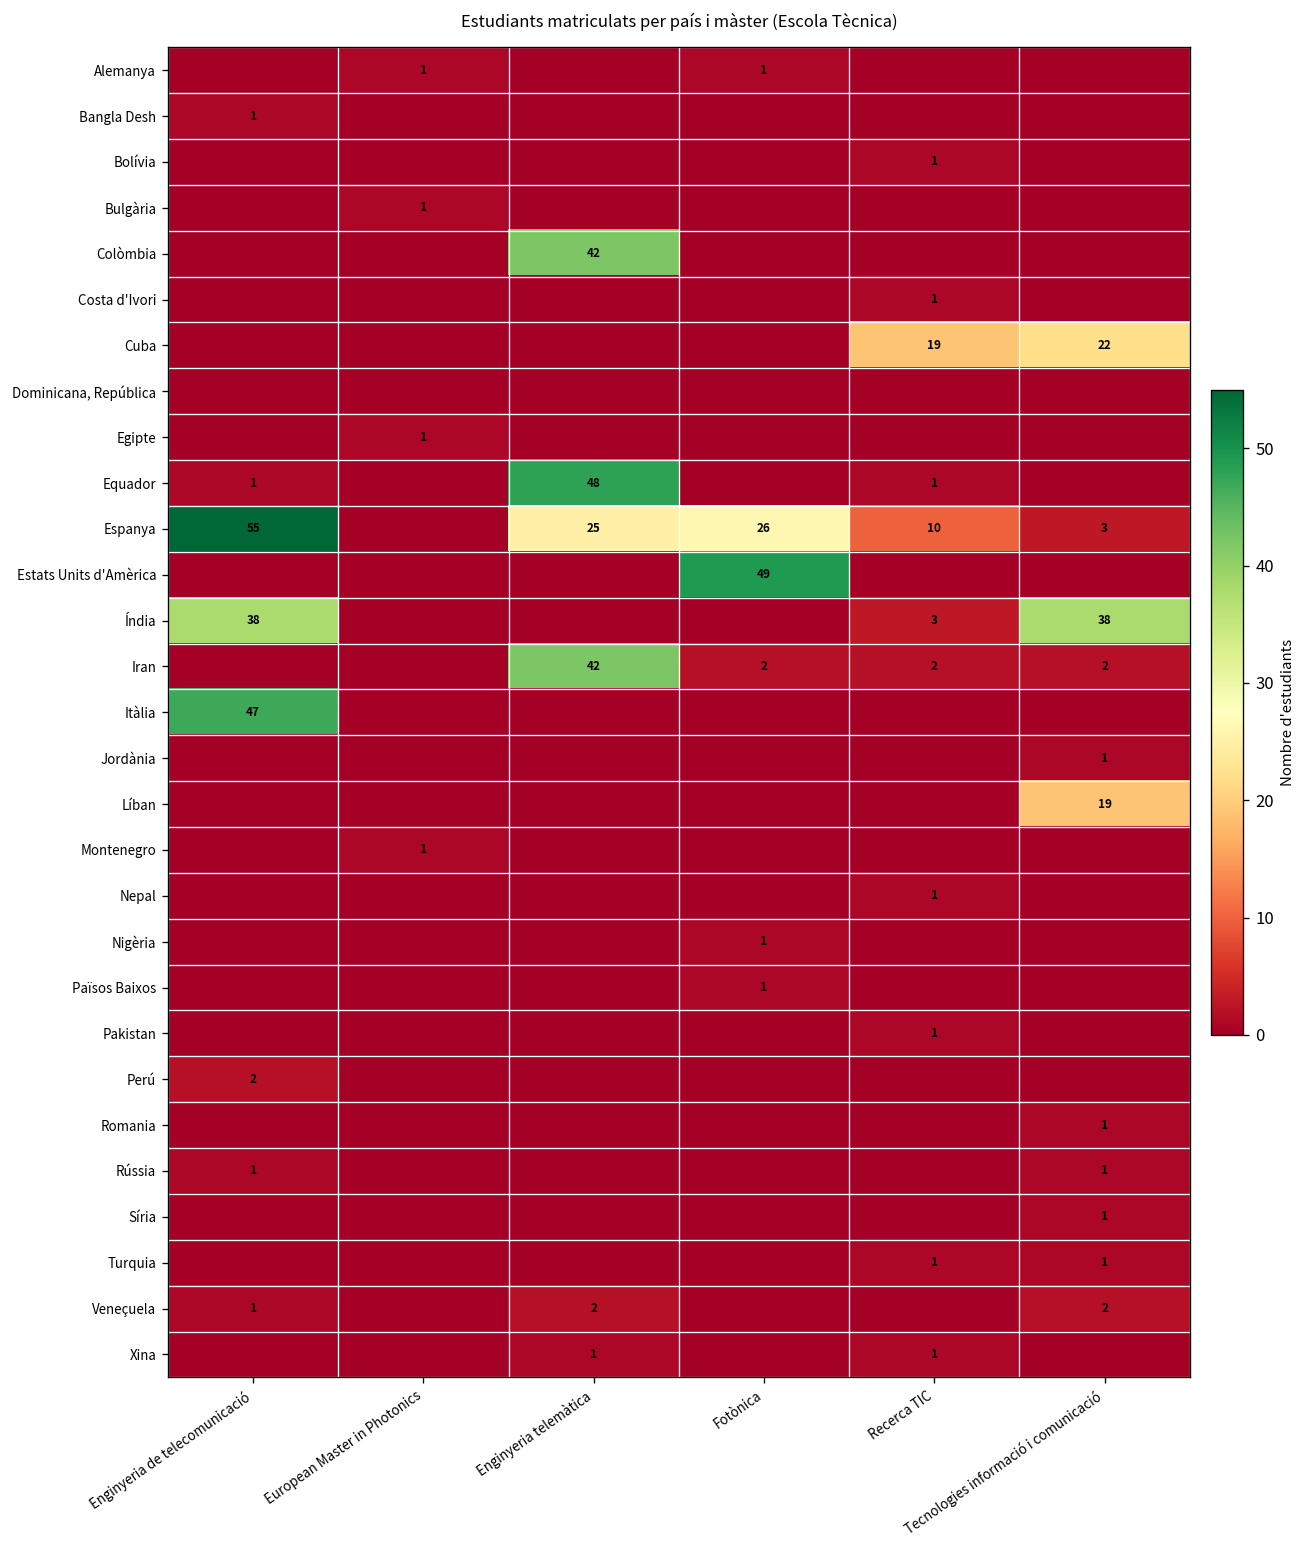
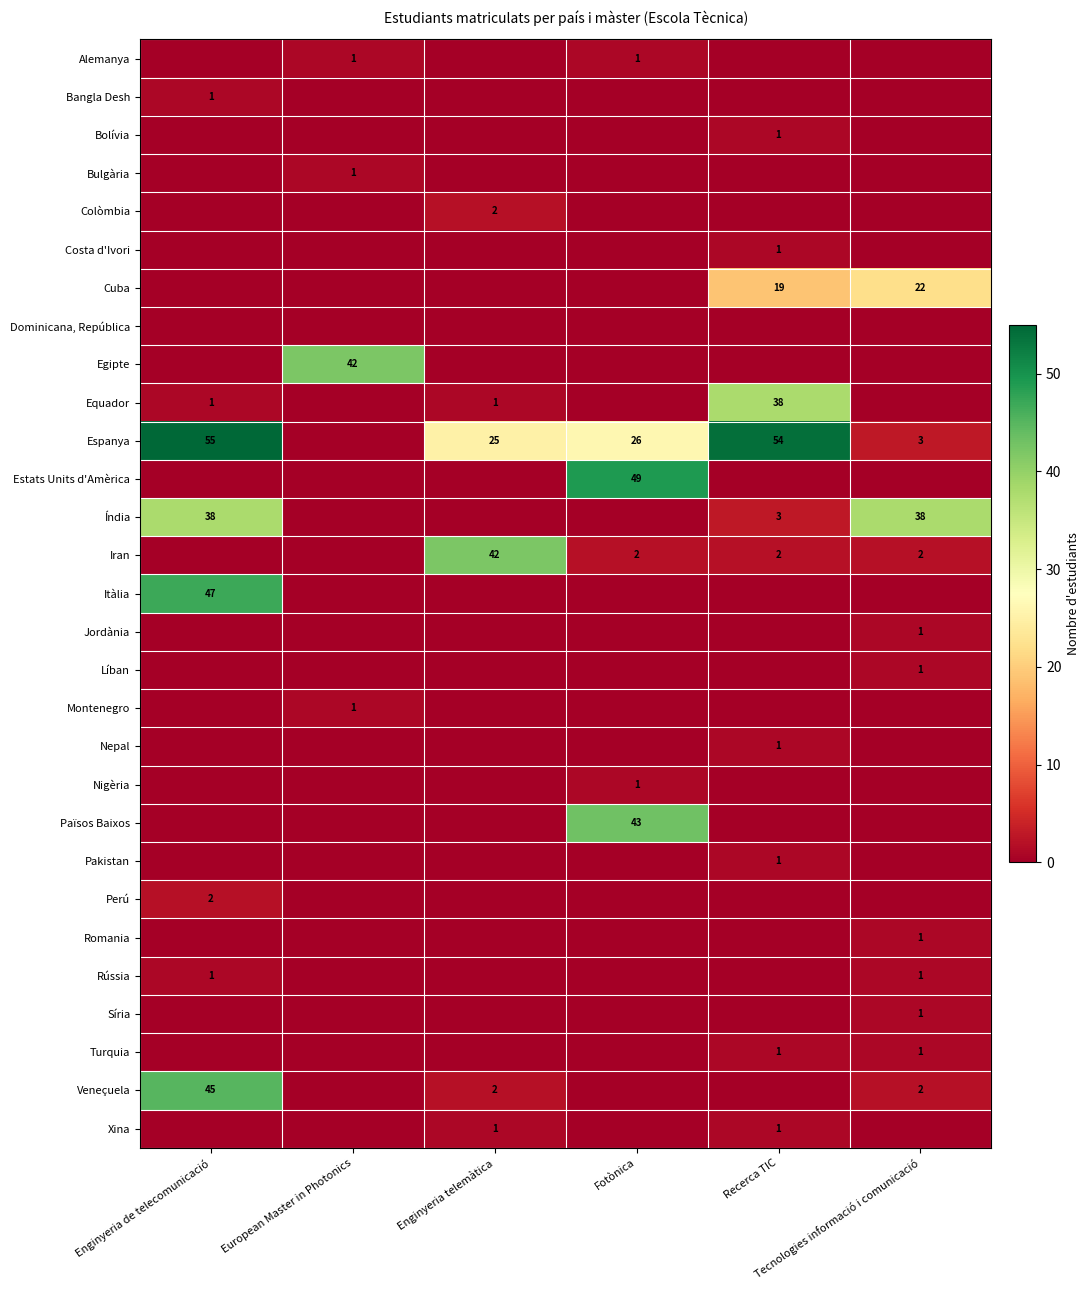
  {
    "Alemanya": {
      "European Master in Photonics": 1,
      "Fotònica": 1
    },
    "Bangla Desh": {
      "Enginyeria de telecomunicació": 1
    },
    "Bolívia": {
      "Recerca TIC": 1
    },
    "Bulgària": {
      "European Master in Photonics": 1
    },
    "Colòmbia": {
-     "Enginyeria telemàtica": 42
+     "Enginyeria telemàtica": 2
    },
    "Costa d'Ivori": {
      "Recerca TIC": 1
    },
    "Cuba": {
      "Recerca TIC": 19,
      "Tecnologies informació i comunicació": 22
    },
    "Egipte": {
-     "European Master in Photonics": 1
+     "European Master in Photonics": 42
    },
    "Equador": {
      "Enginyeria de telecomunicació": 1,
-     "Enginyeria telemàtica": 48,
-     "Recerca TIC": 1
+     "Enginyeria telemàtica": 1,
+     "Recerca TIC": 38
    },
    "Espanya": {
      "Enginyeria de telecomunicació": 55,
      "Enginyeria telemàtica": 25,
      "Fotònica": 26,
-     "Recerca TIC": 10,
+     "Recerca TIC": 54,
      "Tecnologies informació i comunicació": 3
    },
    "Estats Units d'Amèrica": {
      "Fotònica": 49
    },
    "Índia": {
      "Enginyeria de telecomunicació": 38,
      "Recerca TIC": 3,
      "Tecnologies informació i comunicació": 38
    },
    "Iran": {
      "Enginyeria telemàtica": 42,
      "Fotònica": 2,
      "Recerca TIC": 2,
      "Tecnologies informació i comunicació": 2
    },
    "Itàlia": {
      "Enginyeria de telecomunicació": 47
    },
    "Jordània": {
      "Tecnologies informació i comunicació": 1
    },
    "Líban": {
-     "Tecnologies informació i comunicació": 19
+     "Tecnologies informació i comunicació": 1
    },
    "Montenegro": {
      "European Master in Photonics": 1
    },
    "Nepal": {
      "Recerca TIC": 1
    },
    "Nigèria": {
      "Fotònica": 1
    },
    "Països Baixos": {
-     "Fotònica": 1
+     "Fotònica": 43
    },
    "Pakistan": {
      "Recerca TIC": 1
    },
    "Perú": {
      "Enginyeria de telecomunicació": 2
    },
    "Romania": {
      "Tecnologies informació i comunicació": 1
    },
    "Rússia": {
      "Enginyeria de telecomunicació": 1,
      "Tecnologies informació i comunicació": 1
    },
    "Síria": {
      "Tecnologies informació i comunicació": 1
    },
    "Turquia": {
      "Recerca TIC": 1,
      "Tecnologies informació i comunicació": 1
    },
    "Veneçuela": {
-     "Enginyeria de telecomunicació": 1,
+     "Enginyeria de telecomunicació": 45,
      "Enginyeria telemàtica": 2,
      "Tecnologies informació i comunicació": 2
    },
    "Xina": {
      "Enginyeria telemàtica": 1,
      "Recerca TIC": 1
    }
  }
